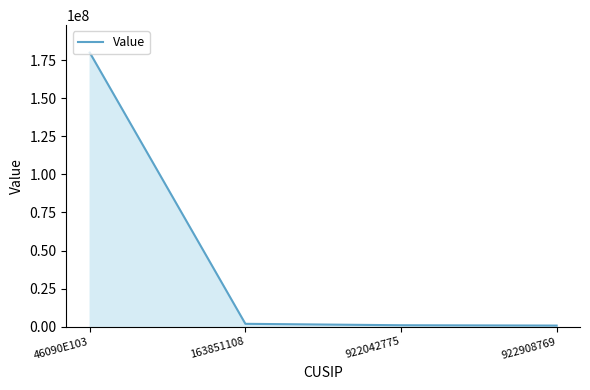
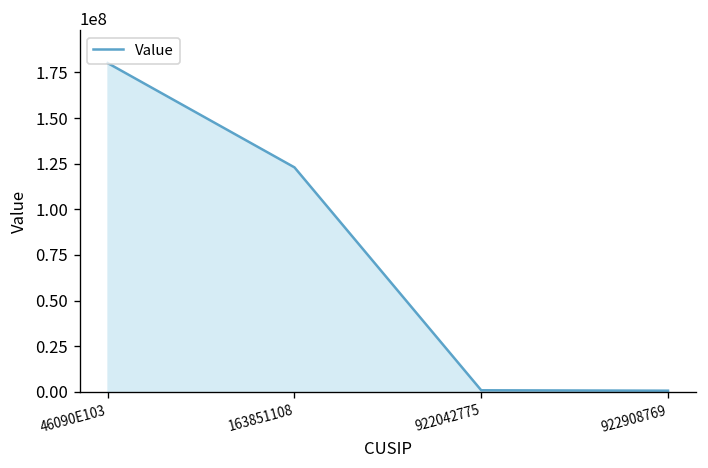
  {
-   "163851108": 2000000,
+   "163851108": 123000000,
    "922042775": 1000000,
    "922908769": 1000000
  }
